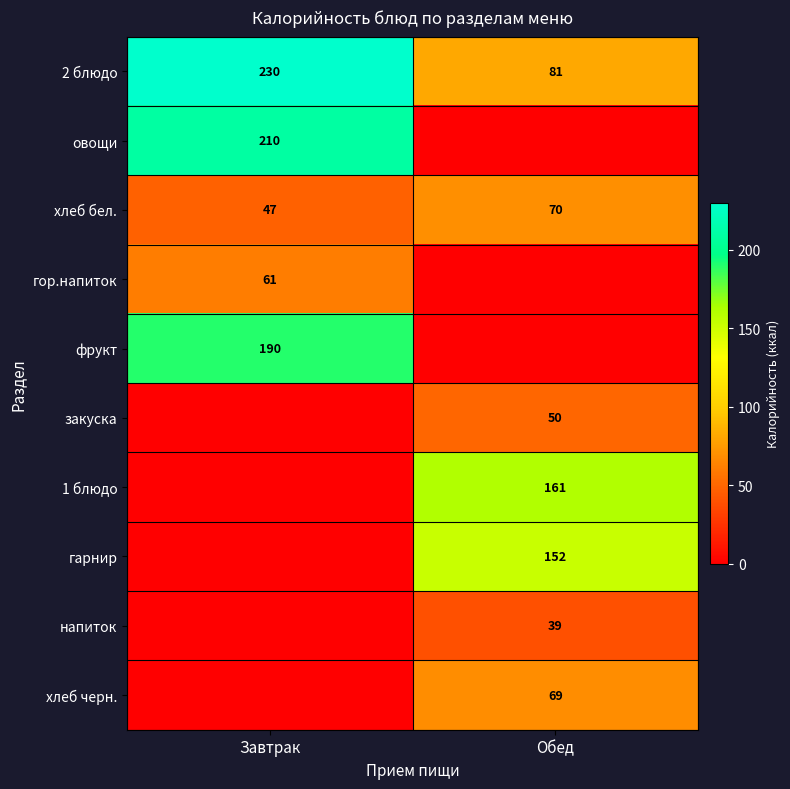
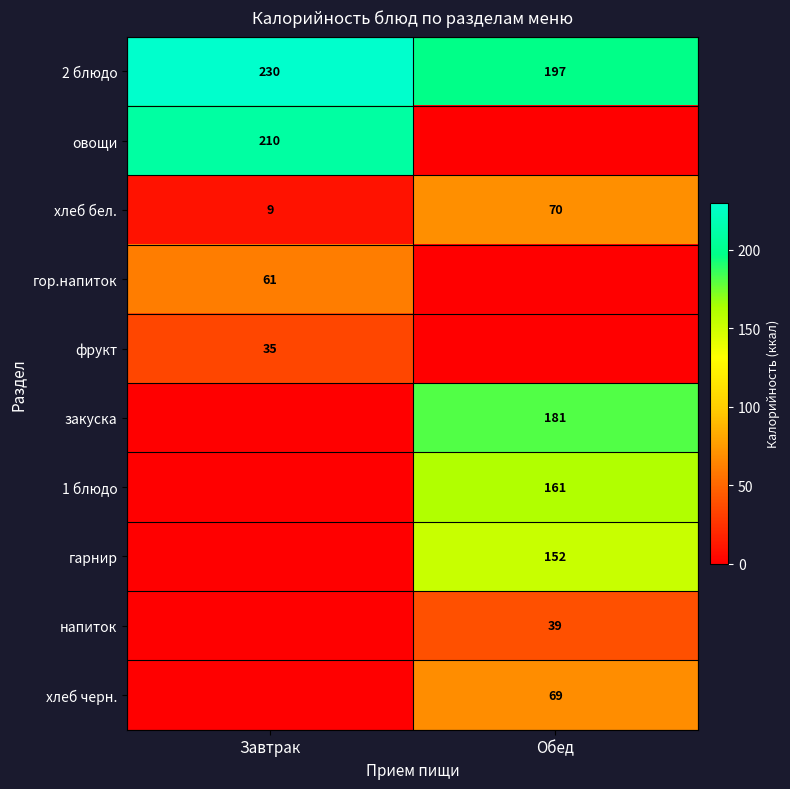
  {
    "2 блюдо": {
      "Завтрак": 230,
-     "Обед": 81
+     "Обед": 197
    },
    "овощи": {
      "Завтрак": 210
    },
    "хлеб бел.": {
-     "Завтрак": 47,
+     "Завтрак": 9,
      "Обед": 70
    },
    "гор.напиток": {
      "Завтрак": 61
    },
    "фрукт": {
-     "Завтрак": 190
+     "Завтрак": 35
    },
    "закуска": {
-     "Обед": 50
+     "Обед": 181
    },
    "1 блюдо": {
      "Обед": 161
    },
    "гарнир": {
      "Обед": 152
    },
    "напиток": {
      "Обед": 39
    },
    "хлеб черн.": {
      "Обед": 69
    }
  }
